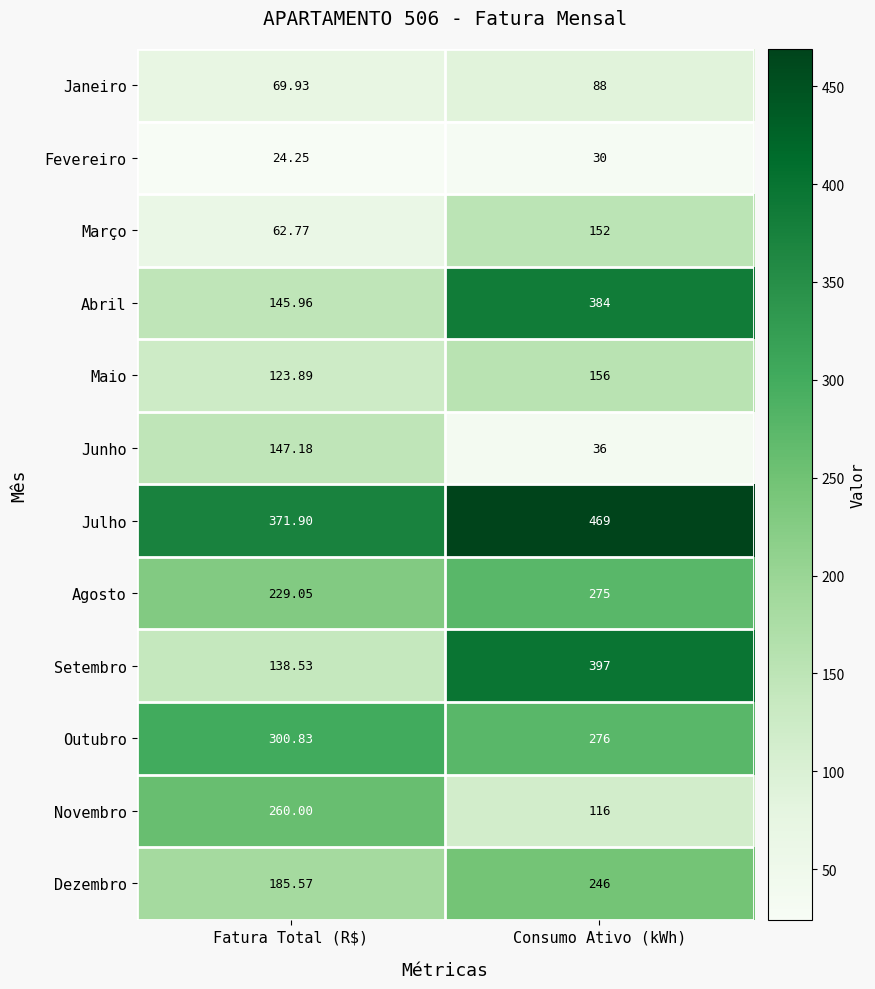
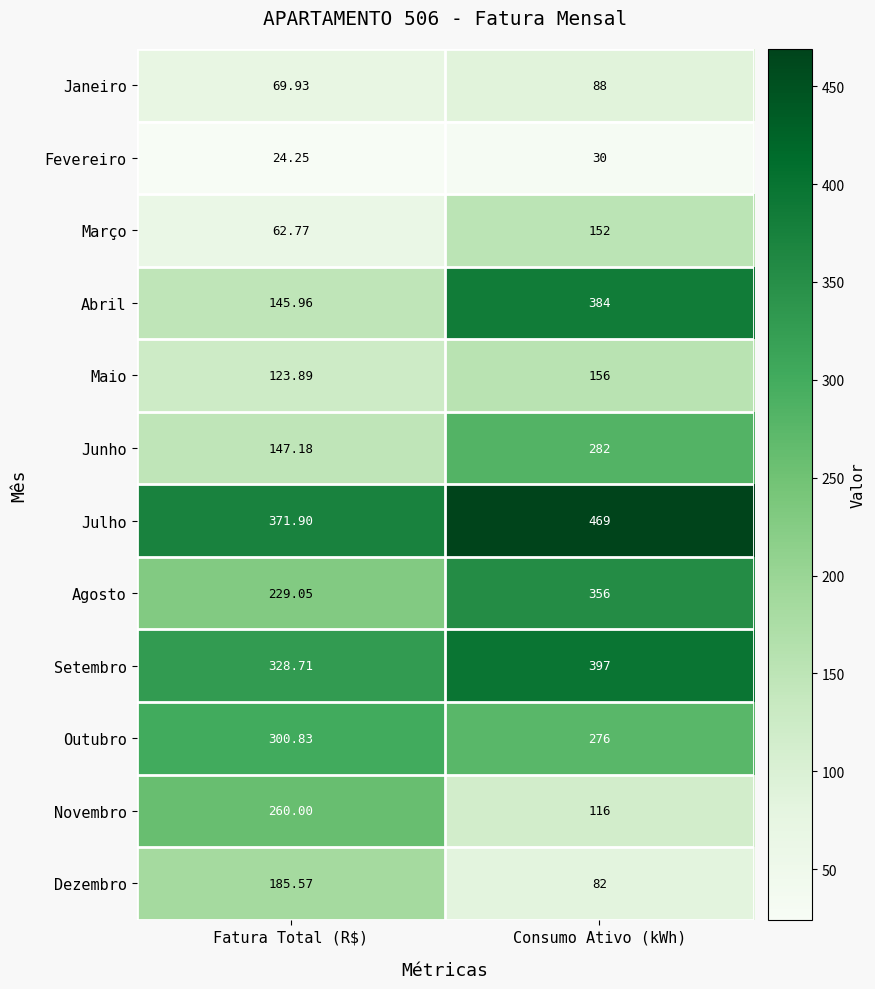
  {
    "Janeiro": {
      "Fatura Total (R$)": 69.93,
      "Consumo Ativo (kWh)": 88
    },
    "Fevereiro": {
      "Fatura Total (R$)": 24.25,
      "Consumo Ativo (kWh)": 30
    },
    "Março": {
      "Fatura Total (R$)": 62.77,
      "Consumo Ativo (kWh)": 152
    },
    "Abril": {
      "Fatura Total (R$)": 145.96,
      "Consumo Ativo (kWh)": 384
    },
    "Maio": {
      "Fatura Total (R$)": 123.89,
      "Consumo Ativo (kWh)": 156
    },
    "Junho": {
      "Fatura Total (R$)": 147.18,
-     "Consumo Ativo (kWh)": 36
+     "Consumo Ativo (kWh)": 282
    },
    "Julho": {
      "Fatura Total (R$)": 371.90,
      "Consumo Ativo (kWh)": 469
    },
    "Agosto": {
      "Fatura Total (R$)": 229.05,
-     "Consumo Ativo (kWh)": 275
+     "Consumo Ativo (kWh)": 356
    },
    "Setembro": {
-     "Fatura Total (R$)": 138.53,
+     "Fatura Total (R$)": 328.71,
      "Consumo Ativo (kWh)": 397
    },
    "Outubro": {
      "Fatura Total (R$)": 300.83,
      "Consumo Ativo (kWh)": 276
    },
    "Novembro": {
      "Fatura Total (R$)": 260.00,
      "Consumo Ativo (kWh)": 116
    },
    "Dezembro": {
      "Fatura Total (R$)": 185.57,
-     "Consumo Ativo (kWh)": 246
+     "Consumo Ativo (kWh)": 82
    }
  }
